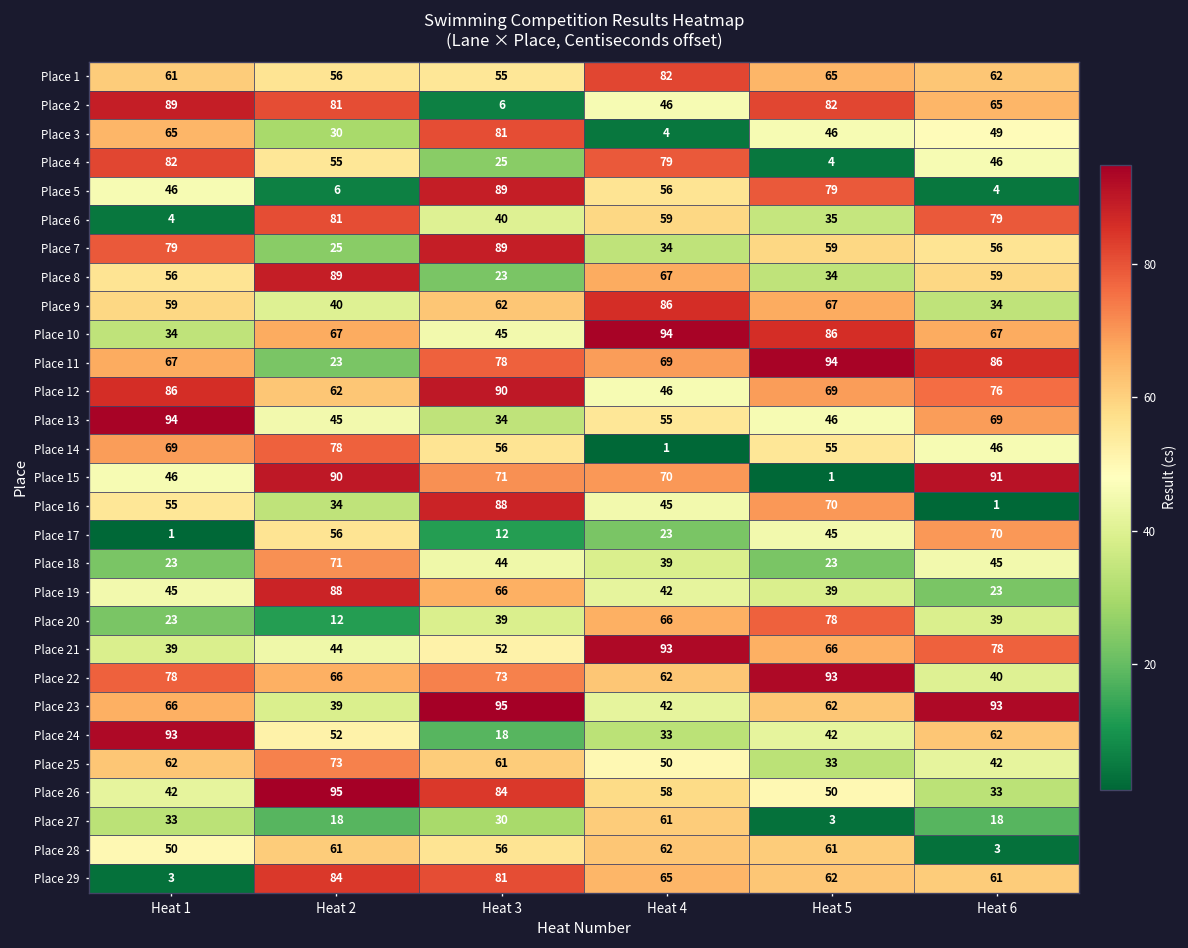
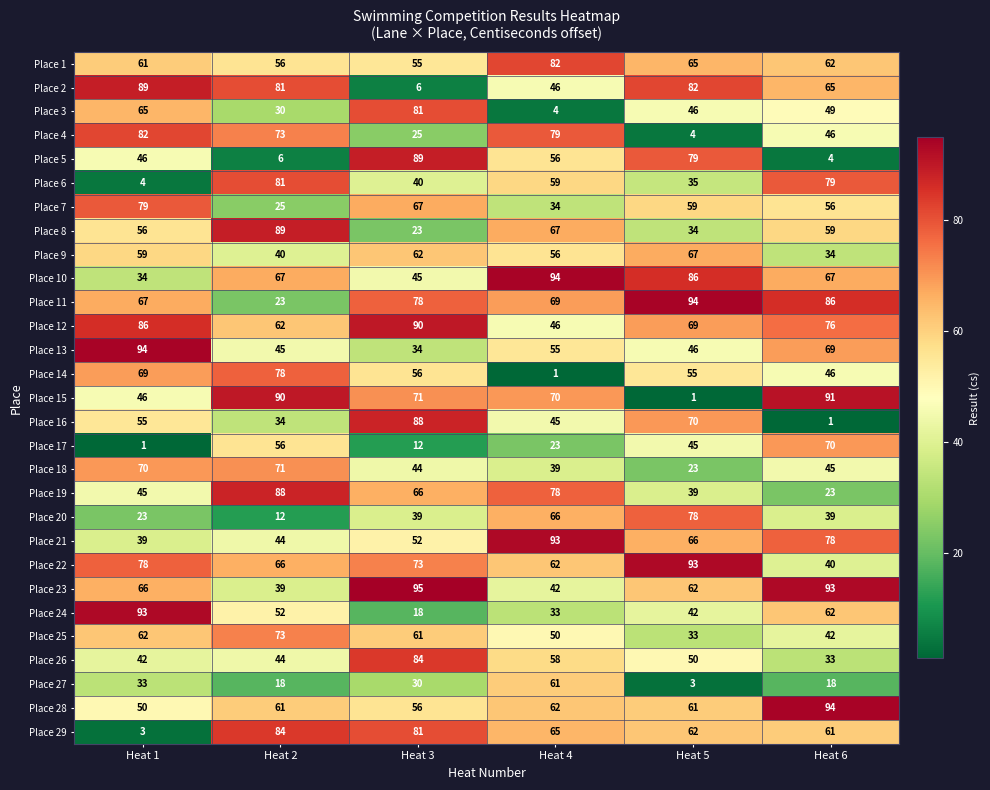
  {
    "Place 1": {
      "Heat 1": 61,
      "Heat 2": 56,
      "Heat 3": 55,
      "Heat 4": 82,
      "Heat 5": 65,
      "Heat 6": 62
    },
    "Place 2": {
      "Heat 1": 89,
      "Heat 2": 81,
      "Heat 3": 6,
      "Heat 4": 46,
      "Heat 5": 82,
      "Heat 6": 65
    },
    "Place 3": {
      "Heat 1": 65,
      "Heat 2": 30,
      "Heat 3": 81,
      "Heat 4": 4,
      "Heat 5": 46,
      "Heat 6": 49
    },
    "Place 4": {
      "Heat 1": 82,
-     "Heat 2": 55,
+     "Heat 2": 73,
      "Heat 3": 25,
      "Heat 4": 79,
      "Heat 5": 4,
      "Heat 6": 46
    },
    "Place 5": {
      "Heat 1": 46,
      "Heat 2": 6,
      "Heat 3": 89,
      "Heat 4": 56,
      "Heat 5": 79,
      "Heat 6": 4
    },
    "Place 6": {
      "Heat 1": 4,
      "Heat 2": 81,
      "Heat 3": 40,
      "Heat 4": 59,
      "Heat 5": 35,
      "Heat 6": 79
    },
    "Place 7": {
      "Heat 1": 79,
      "Heat 2": 25,
-     "Heat 3": 89,
+     "Heat 3": 67,
      "Heat 4": 34,
      "Heat 5": 59,
      "Heat 6": 56
    },
    "Place 8": {
      "Heat 1": 56,
      "Heat 2": 89,
      "Heat 3": 23,
      "Heat 4": 67,
      "Heat 5": 34,
      "Heat 6": 59
    },
    "Place 9": {
      "Heat 1": 59,
      "Heat 2": 40,
      "Heat 3": 62,
-     "Heat 4": 86,
+     "Heat 4": 56,
      "Heat 5": 67,
      "Heat 6": 34
    },
    "Place 10": {
      "Heat 1": 34,
      "Heat 2": 67,
      "Heat 3": 45,
      "Heat 4": 94,
      "Heat 5": 86,
      "Heat 6": 67
    },
    "Place 11": {
      "Heat 1": 67,
      "Heat 2": 23,
      "Heat 3": 78,
      "Heat 4": 69,
      "Heat 5": 94,
      "Heat 6": 86
    },
    "Place 12": {
      "Heat 1": 86,
      "Heat 2": 62,
      "Heat 3": 90,
      "Heat 4": 46,
      "Heat 5": 69,
      "Heat 6": 76
    },
    "Place 13": {
      "Heat 1": 94,
      "Heat 2": 45,
      "Heat 3": 34,
      "Heat 4": 55,
      "Heat 5": 46,
      "Heat 6": 69
    },
    "Place 14": {
      "Heat 1": 69,
      "Heat 2": 78,
      "Heat 3": 56,
      "Heat 4": 1,
      "Heat 5": 55,
      "Heat 6": 46
    },
    "Place 15": {
      "Heat 1": 46,
      "Heat 2": 90,
      "Heat 3": 71,
      "Heat 4": 70,
      "Heat 5": 1,
      "Heat 6": 91
    },
    "Place 16": {
      "Heat 1": 55,
      "Heat 2": 34,
      "Heat 3": 88,
      "Heat 4": 45,
      "Heat 5": 70,
      "Heat 6": 1
    },
    "Place 17": {
      "Heat 1": 1,
      "Heat 2": 56,
      "Heat 3": 12,
      "Heat 4": 23,
      "Heat 5": 45,
      "Heat 6": 70
    },
    "Place 18": {
-     "Heat 1": 23,
+     "Heat 1": 70,
      "Heat 2": 71,
      "Heat 3": 44,
      "Heat 4": 39,
      "Heat 5": 23,
      "Heat 6": 45
    },
    "Place 19": {
      "Heat 1": 45,
      "Heat 2": 88,
      "Heat 3": 66,
-     "Heat 4": 42,
+     "Heat 4": 78,
      "Heat 5": 39,
      "Heat 6": 23
    },
    "Place 20": {
      "Heat 1": 23,
      "Heat 2": 12,
      "Heat 3": 39,
      "Heat 4": 66,
      "Heat 5": 78,
      "Heat 6": 39
    },
    "Place 21": {
      "Heat 1": 39,
      "Heat 2": 44,
      "Heat 3": 52,
      "Heat 4": 93,
      "Heat 5": 66,
      "Heat 6": 78
    },
    "Place 22": {
      "Heat 1": 78,
      "Heat 2": 66,
      "Heat 3": 73,
      "Heat 4": 62,
      "Heat 5": 93,
      "Heat 6": 40
    },
    "Place 23": {
      "Heat 1": 66,
      "Heat 2": 39,
      "Heat 3": 95,
      "Heat 4": 42,
      "Heat 5": 62,
      "Heat 6": 93
    },
    "Place 24": {
      "Heat 1": 93,
      "Heat 2": 52,
      "Heat 3": 18,
      "Heat 4": 33,
      "Heat 5": 42,
      "Heat 6": 62
    },
    "Place 25": {
      "Heat 1": 62,
      "Heat 2": 73,
      "Heat 3": 61,
      "Heat 4": 50,
      "Heat 5": 33,
      "Heat 6": 42
    },
    "Place 26": {
      "Heat 1": 42,
-     "Heat 2": 95,
+     "Heat 2": 44,
      "Heat 3": 84,
      "Heat 4": 58,
      "Heat 5": 50,
      "Heat 6": 33
    },
    "Place 27": {
      "Heat 1": 33,
      "Heat 2": 18,
      "Heat 3": 30,
      "Heat 4": 61,
      "Heat 5": 3,
      "Heat 6": 18
    },
    "Place 28": {
      "Heat 1": 50,
      "Heat 2": 61,
      "Heat 3": 56,
      "Heat 4": 62,
      "Heat 5": 61,
-     "Heat 6": 3
+     "Heat 6": 94
    },
    "Place 29": {
      "Heat 1": 3,
      "Heat 2": 84,
      "Heat 3": 81,
      "Heat 4": 65,
      "Heat 5": 62,
      "Heat 6": 61
    }
  }
